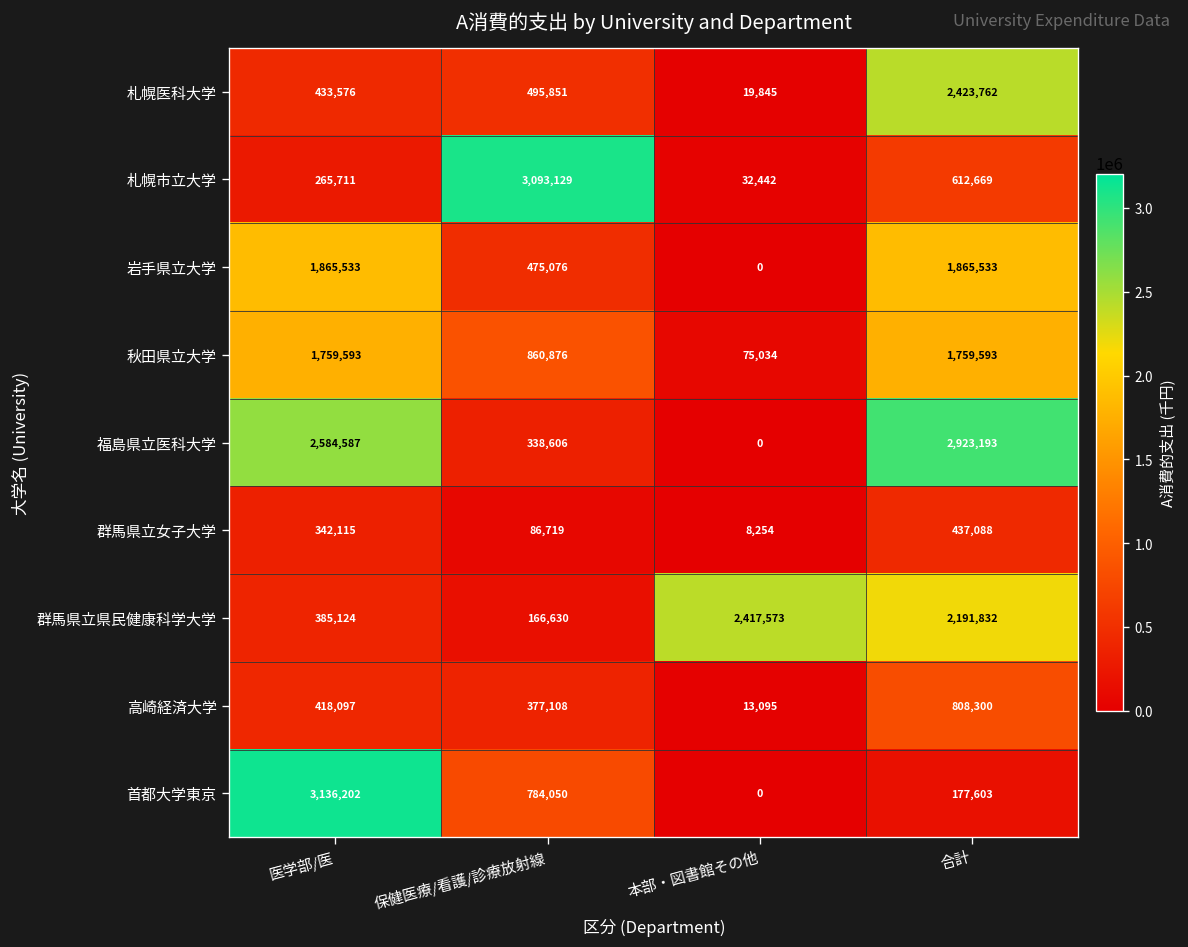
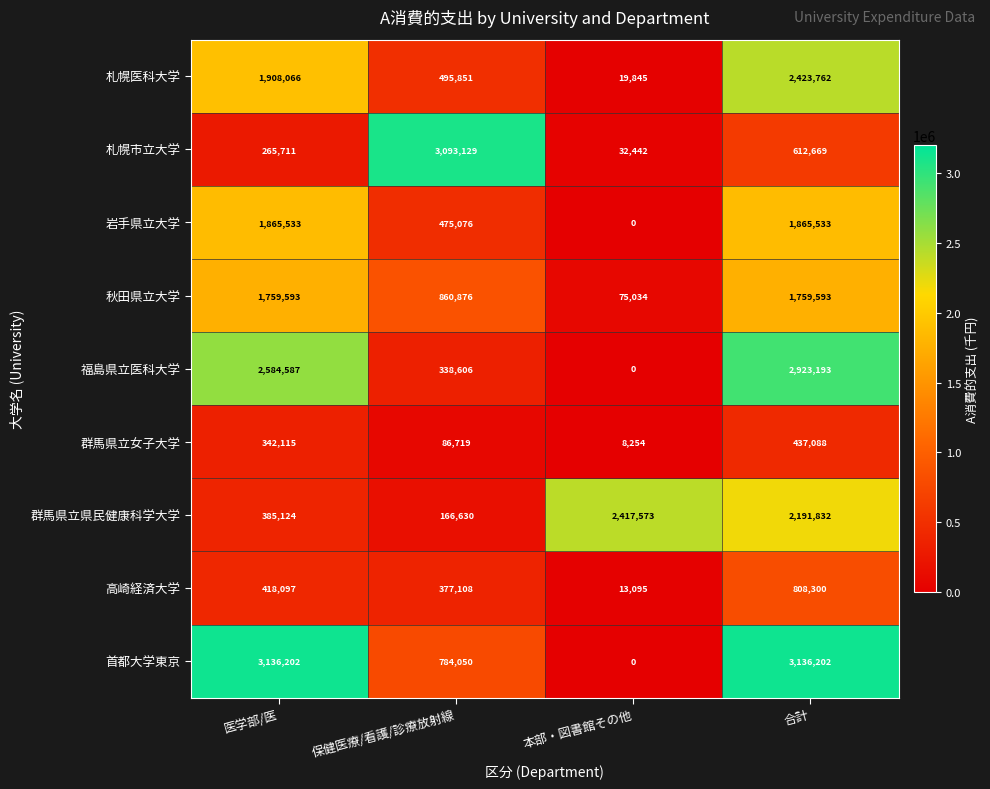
  {
    "札幌医科大学": {
-     "医学部/医": "433,576",
+     "医学部/医": "1,908,066",
      "保健医療/看護/診療放射線": "495,851",
      "本部・図書館その他": "19,845",
      "合計": "2,423,762"
    },
    "札幌市立大学": {
      "医学部/医": "265,711",
      "保健医療/看護/診療放射線": "3,093,129",
      "本部・図書館その他": "32,442",
      "合計": "612,669"
    },
    "岩手県立大学": {
      "医学部/医": "1,865,533",
      "保健医療/看護/診療放射線": "475,076",
      "本部・図書館その他": "0",
      "合計": "1,865,533"
    },
    "秋田県立大学": {
      "医学部/医": "1,759,593",
      "保健医療/看護/診療放射線": "860,876",
      "本部・図書館その他": "75,034",
      "合計": "1,759,593"
    },
    "福島県立医科大学": {
      "医学部/医": "2,584,587",
      "保健医療/看護/診療放射線": "338,606",
      "本部・図書館その他": "0",
      "合計": "2,923,193"
    },
    "群馬県立女子大学": {
      "医学部/医": "342,115",
      "保健医療/看護/診療放射線": "86,719",
      "本部・図書館その他": "8,254",
      "合計": "437,088"
    },
    "群馬県立県民健康科学大学": {
      "医学部/医": "385,124",
      "保健医療/看護/診療放射線": "166,630",
      "本部・図書館その他": "2,417,573",
      "合計": "2,191,832"
    },
    "高崎経済大学": {
      "医学部/医": "418,097",
      "保健医療/看護/診療放射線": "377,108",
      "本部・図書館その他": "13,095",
      "合計": "808,300"
    },
    "首都大学東京": {
      "医学部/医": "3,136,202",
      "保健医療/看護/診療放射線": "784,050",
      "本部・図書館その他": "0",
-     "合計": "177,603"
+     "合計": "3,136,202"
    }
  }
